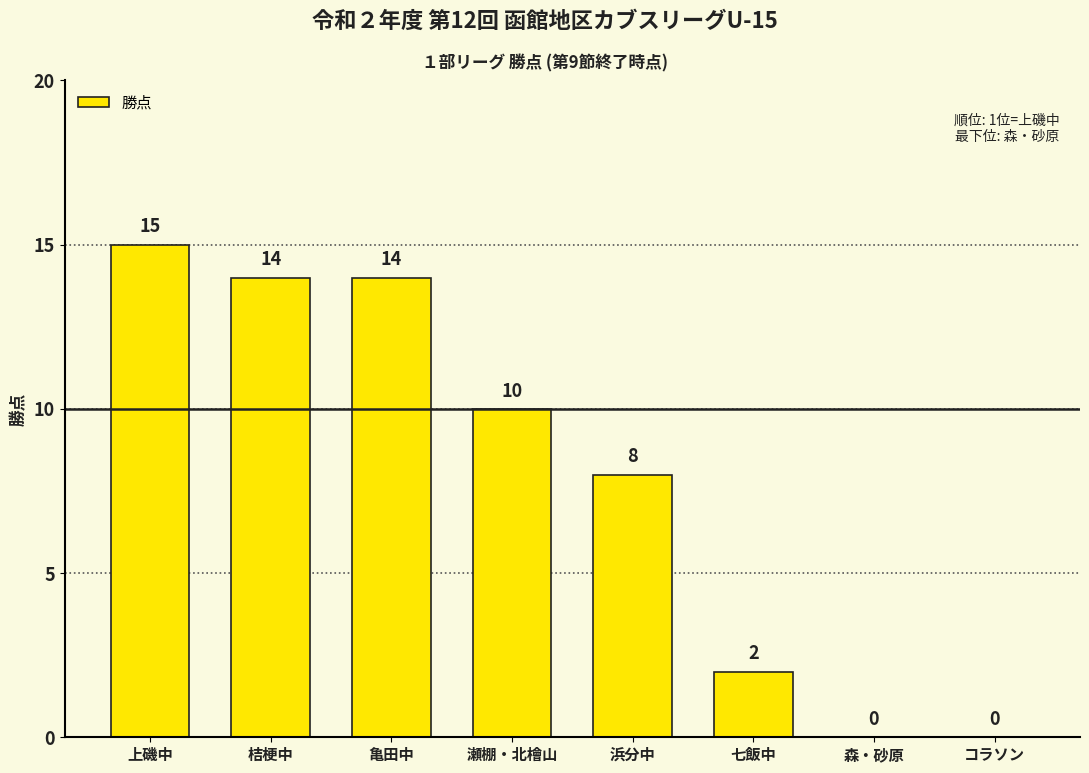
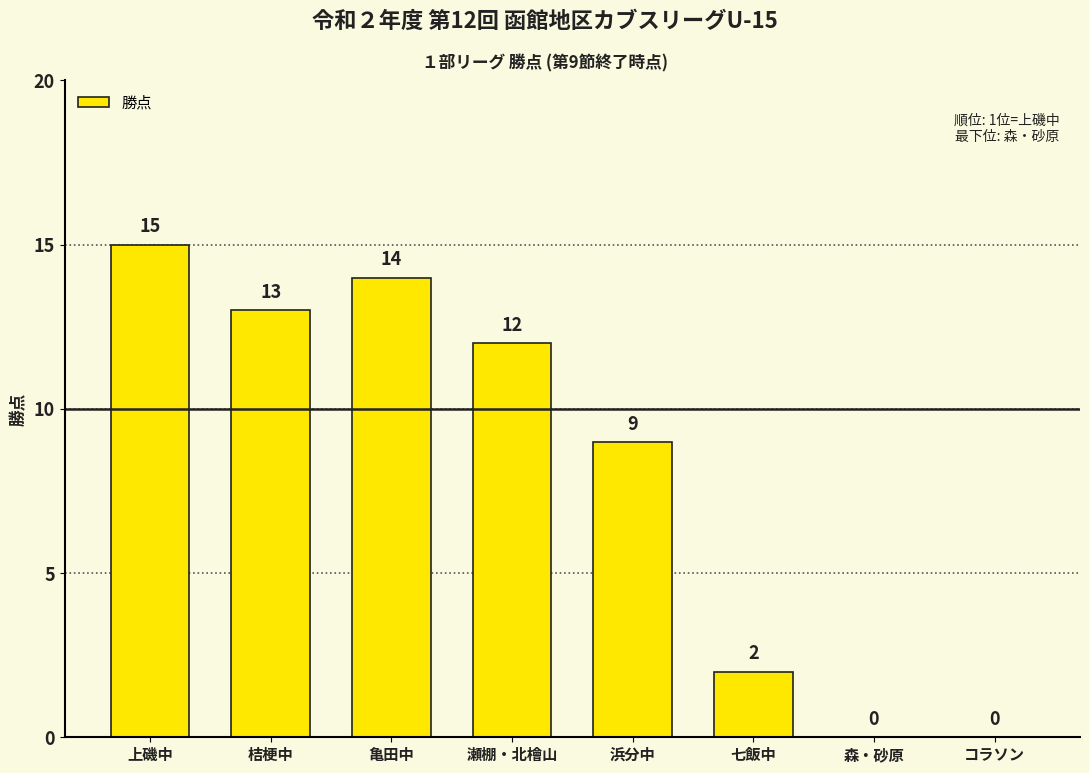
  {
    "上磯中": 15,
-   "桔梗中": 14,
+   "桔梗中": 13,
    "亀田中": 14,
-   "瀬棚・北檜山": 10,
-   "浜分中": 8,
+   "瀬棚・北檜山": 12,
+   "浜分中": 9,
    "七飯中": 2,
    "森・砂原": 0,
    "コラソン": 0
  }
